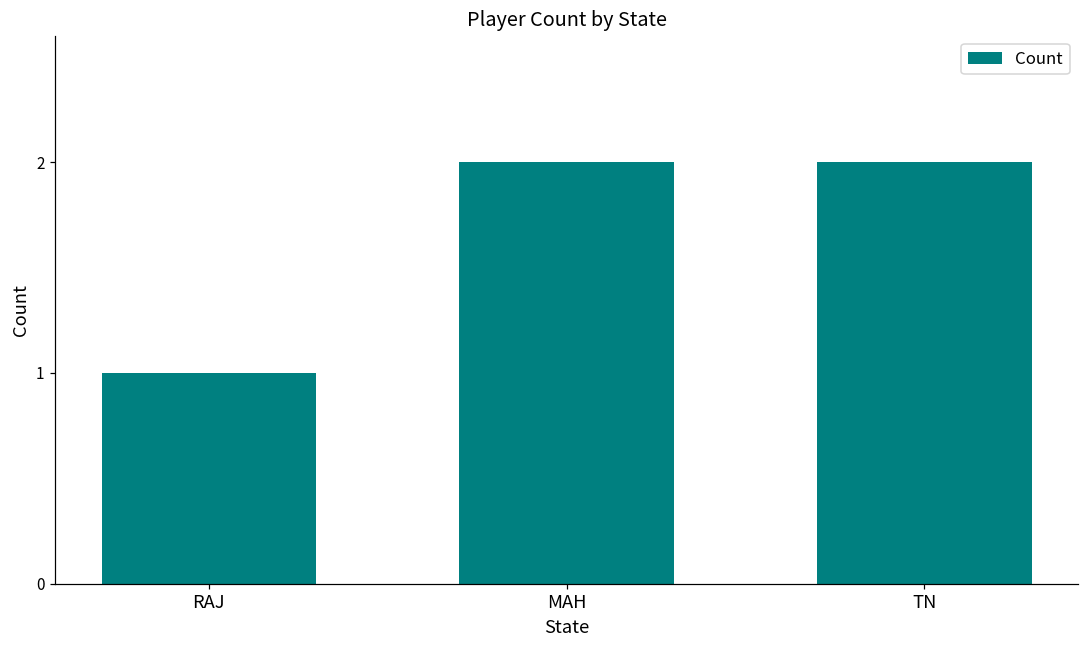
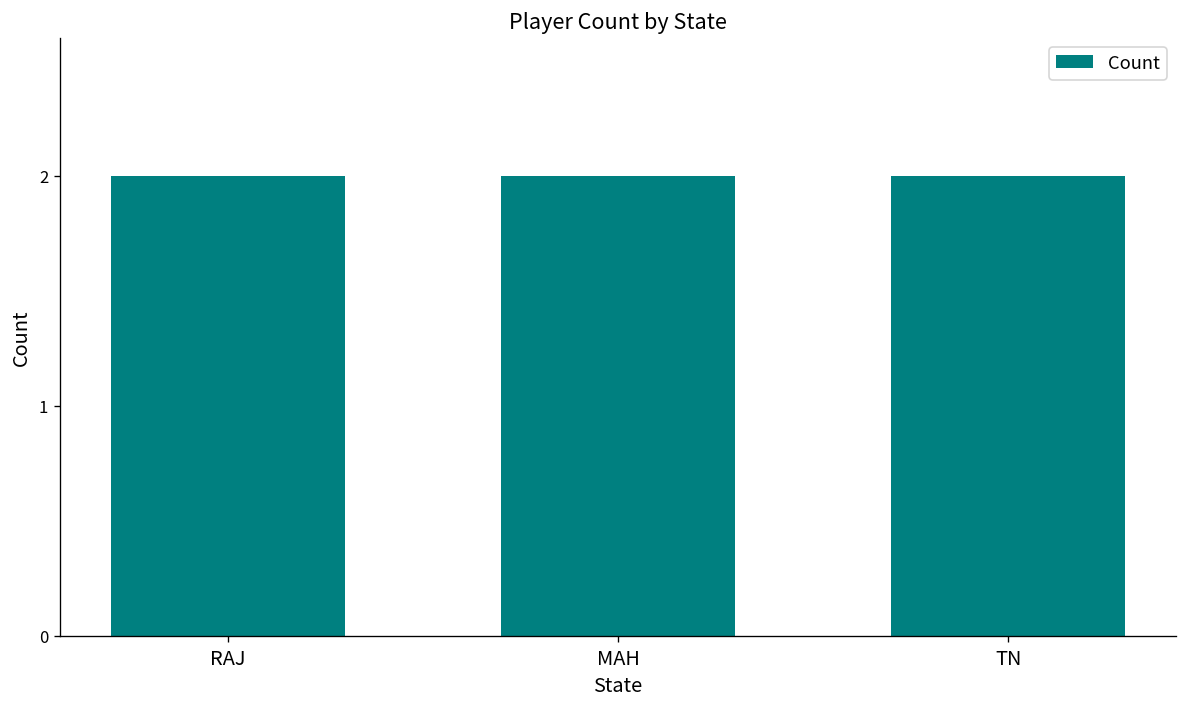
  {
-   "RAJ": 1,
+   "RAJ": 2,
    "MAH": 2,
    "TN": 2
  }
